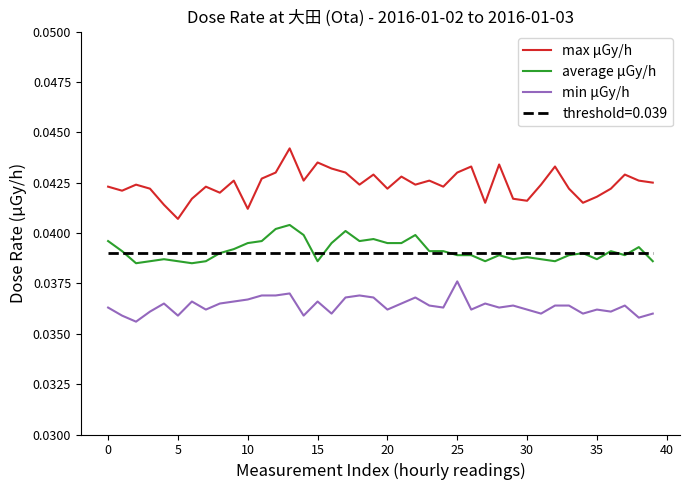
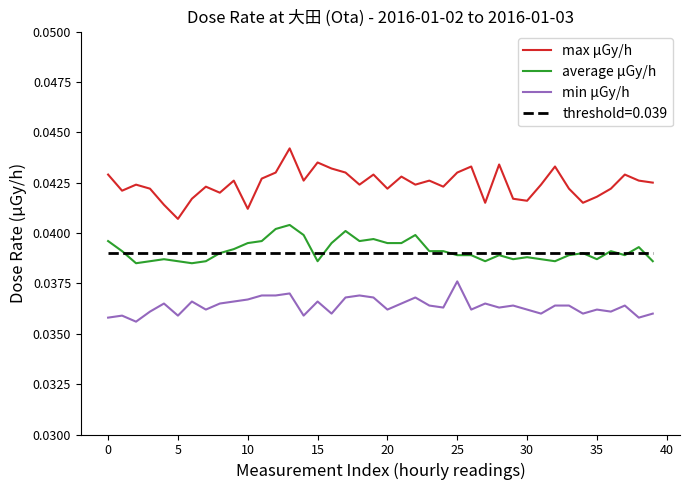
  {
    "max μGy/h": {
-     "0": 0.0423,
+     "0": 0.0429,
      "5": 0.0407,
      "10": 0.0412,
      "15": 0.0435,
      "20": 0.0422,
      "25": 0.0430,
      "30": 0.0416,
      "35": 0.0418
    },
    "average μGy/h": {
      "0": 0.0396,
      "5": 0.0386,
      "10": 0.0395,
      "15": 0.0386,
      "20": 0.0395,
      "30": 0.0388,
      "35": 0.0387
    },
    "min μGy/h": {
-     "0": 0.0363,
+     "0": 0.0358,
      "5": 0.0359,
      "10": 0.0367,
      "15": 0.0366,
      "20": 0.0362,
      "25": 0.0376,
      "30": 0.0362,
      "35": 0.0362
    },
    "threshold=0.039": {
      "0": 0.0390,
      "5": 0.0390,
      "10": 0.0390,
      "15": 0.0390,
      "20": 0.0390,
      "30": 0.0390,
      "35": 0.0390
    }
  }
